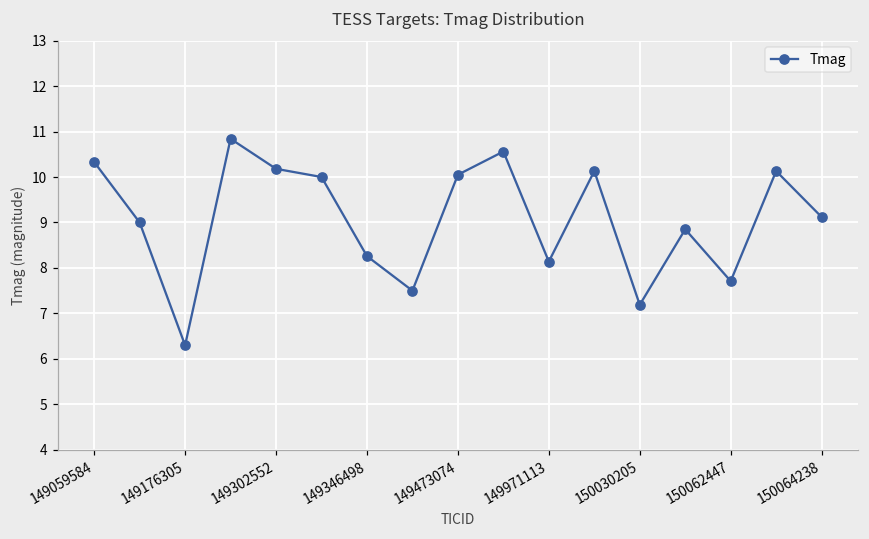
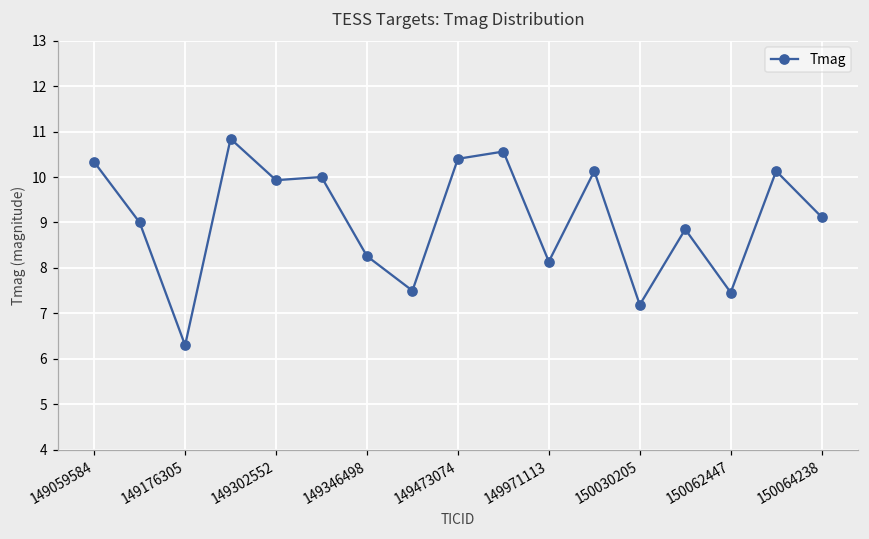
  {
    "149059584": 10.3,
    "149176305": 6.3,
-   "149302552": 10.2,
+   "149302552": 9.9,
    "149346498": 8.3,
-   "149473074": 10.1,
+   "149473074": 10.4,
    "149971113": 8.1,
    "150030205": 7.2,
-   "150062447": 7.7,
+   "150062447": 7.5,
    "150064238": 9.1
  }
